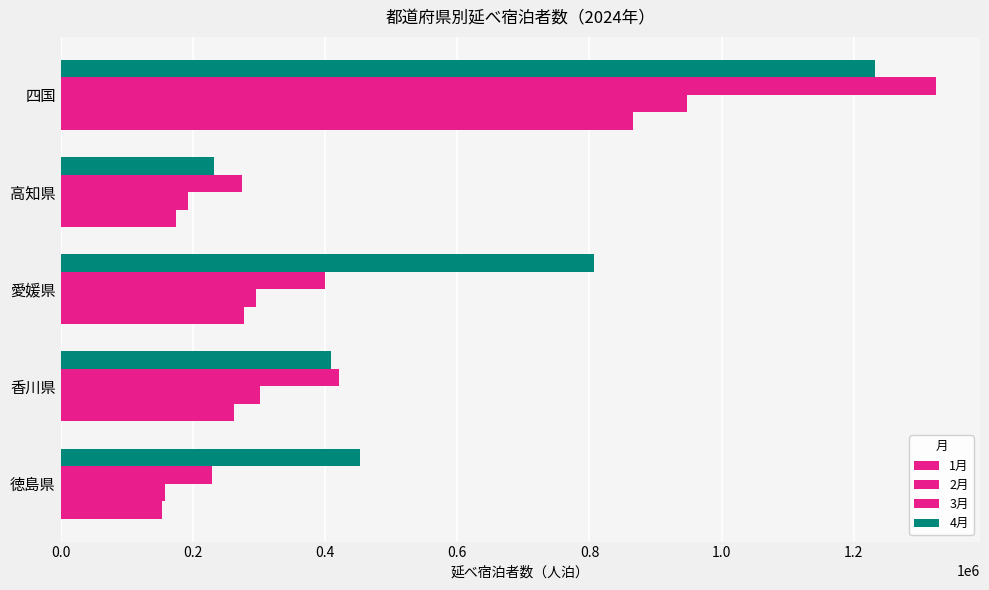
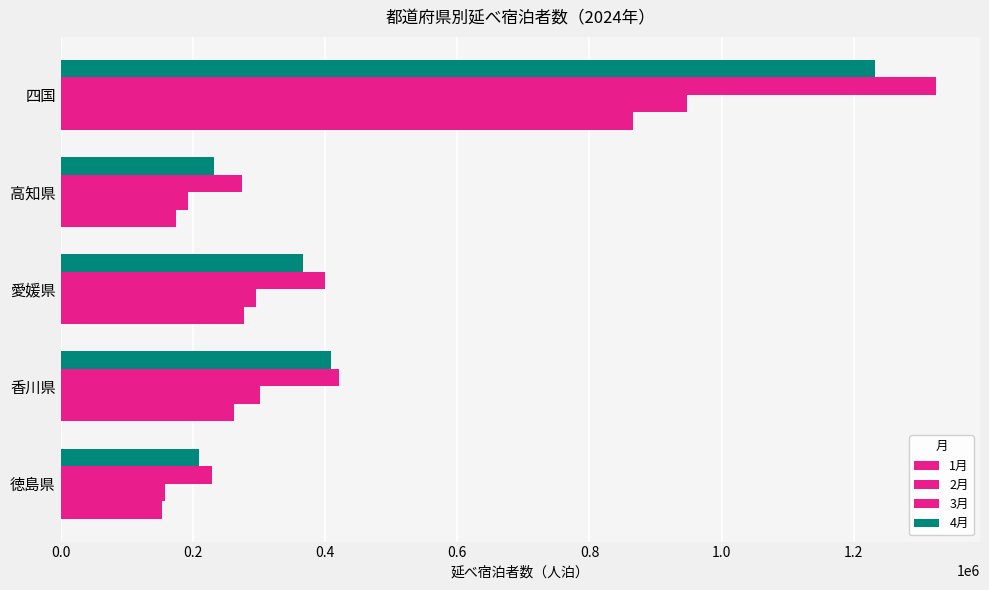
  {
    "4月": {
      "四国": 1230000,
      "高知県": 230000,
-     "愛媛県": 810000,
+     "愛媛県": 370000,
      "香川県": 410000,
-     "徳島県": 450000
+     "徳島県": 210000
    }
  }
